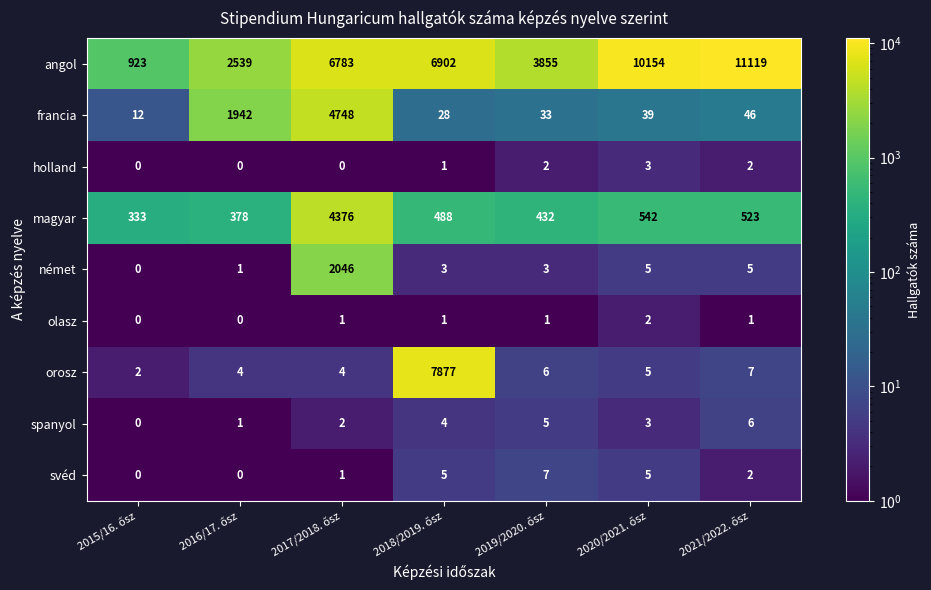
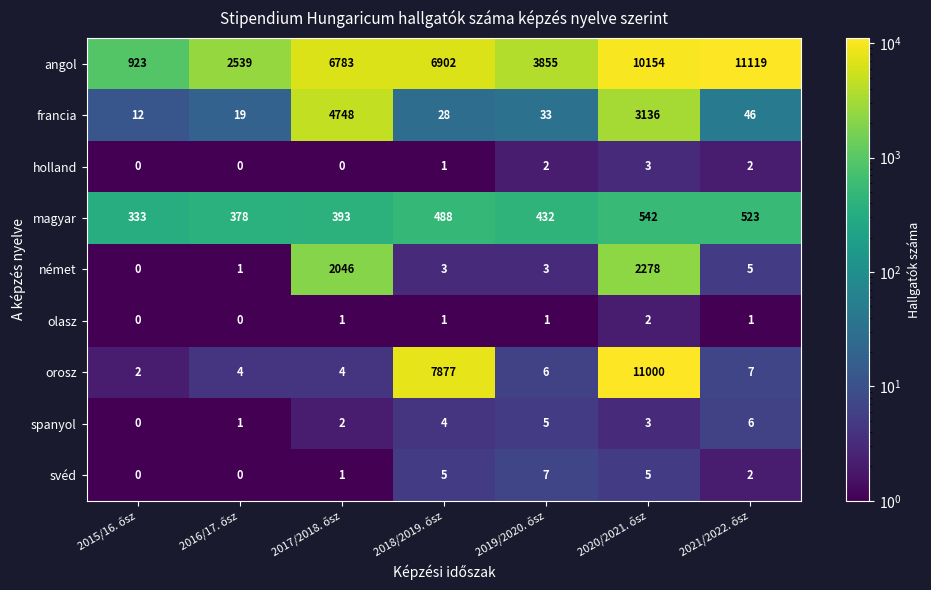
  {
    "angol": {
      "2015/16. ősz": 923,
      "2016/17. ősz": 2539,
      "2017/2018. ősz": 6783,
      "2018/2019. ősz": 6902,
      "2019/2020. ősz": 3855,
      "2020/2021. ősz": 10154,
      "2021/2022. ősz": 11119
    },
    "francia": {
      "2015/16. ősz": 12,
-     "2016/17. ősz": 1942,
+     "2016/17. ősz": 19,
      "2017/2018. ősz": 4748,
      "2018/2019. ősz": 28,
      "2019/2020. ősz": 33,
-     "2020/2021. ősz": 39,
+     "2020/2021. ősz": 3136,
      "2021/2022. ősz": 46
    },
    "holland": {
      "2015/16. ősz": 0,
      "2016/17. ősz": 0,
      "2017/2018. ősz": 0,
      "2018/2019. ősz": 1,
      "2019/2020. ősz": 2,
      "2020/2021. ősz": 3,
      "2021/2022. ősz": 2
    },
    "magyar": {
      "2015/16. ősz": 333,
      "2016/17. ősz": 378,
-     "2017/2018. ősz": 4376,
+     "2017/2018. ősz": 393,
      "2018/2019. ősz": 488,
      "2019/2020. ősz": 432,
      "2020/2021. ősz": 542,
      "2021/2022. ősz": 523
    },
    "német": {
      "2015/16. ősz": 0,
      "2016/17. ősz": 1,
      "2017/2018. ősz": 2046,
      "2018/2019. ősz": 3,
      "2019/2020. ősz": 3,
-     "2020/2021. ősz": 5,
+     "2020/2021. ősz": 2278,
      "2021/2022. ősz": 5
    },
    "olasz": {
      "2015/16. ősz": 0,
      "2016/17. ősz": 0,
      "2017/2018. ősz": 1,
      "2018/2019. ősz": 1,
      "2019/2020. ősz": 1,
      "2020/2021. ősz": 2,
      "2021/2022. ősz": 1
    },
    "orosz": {
      "2015/16. ősz": 2,
      "2016/17. ősz": 4,
      "2017/2018. ősz": 4,
      "2018/2019. ősz": 7877,
      "2019/2020. ősz": 6,
-     "2020/2021. ősz": 5,
+     "2020/2021. ősz": 11000,
      "2021/2022. ősz": 7
    },
    "spanyol": {
      "2015/16. ősz": 0,
      "2016/17. ősz": 1,
      "2017/2018. ősz": 2,
      "2018/2019. ősz": 4,
      "2019/2020. ősz": 5,
      "2020/2021. ősz": 3,
      "2021/2022. ősz": 6
    },
    "svéd": {
      "2015/16. ősz": 0,
      "2016/17. ősz": 0,
      "2017/2018. ősz": 1,
      "2018/2019. ősz": 5,
      "2019/2020. ősz": 7,
      "2020/2021. ősz": 5,
      "2021/2022. ősz": 2
    }
  }
